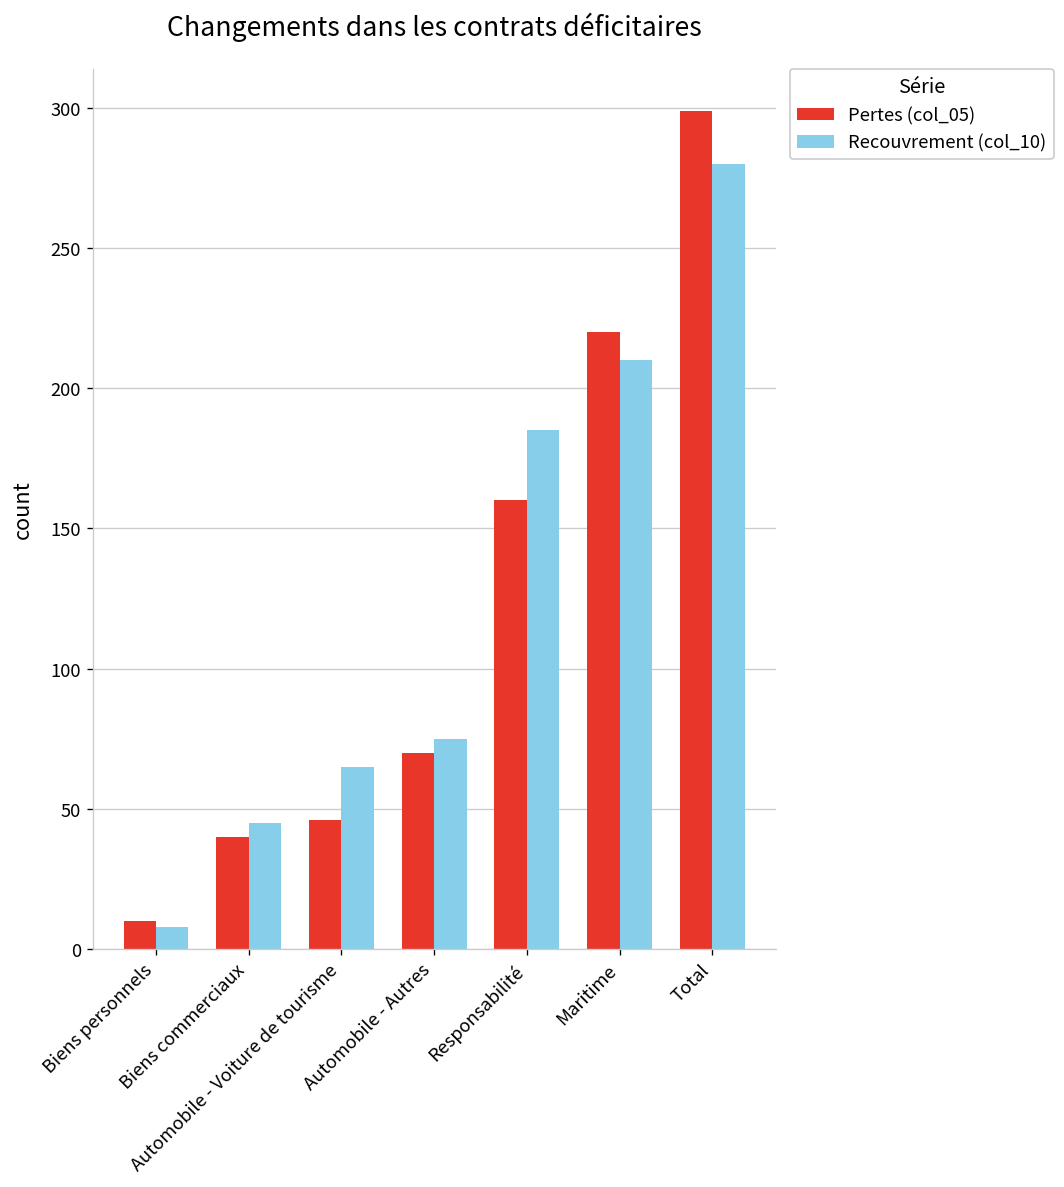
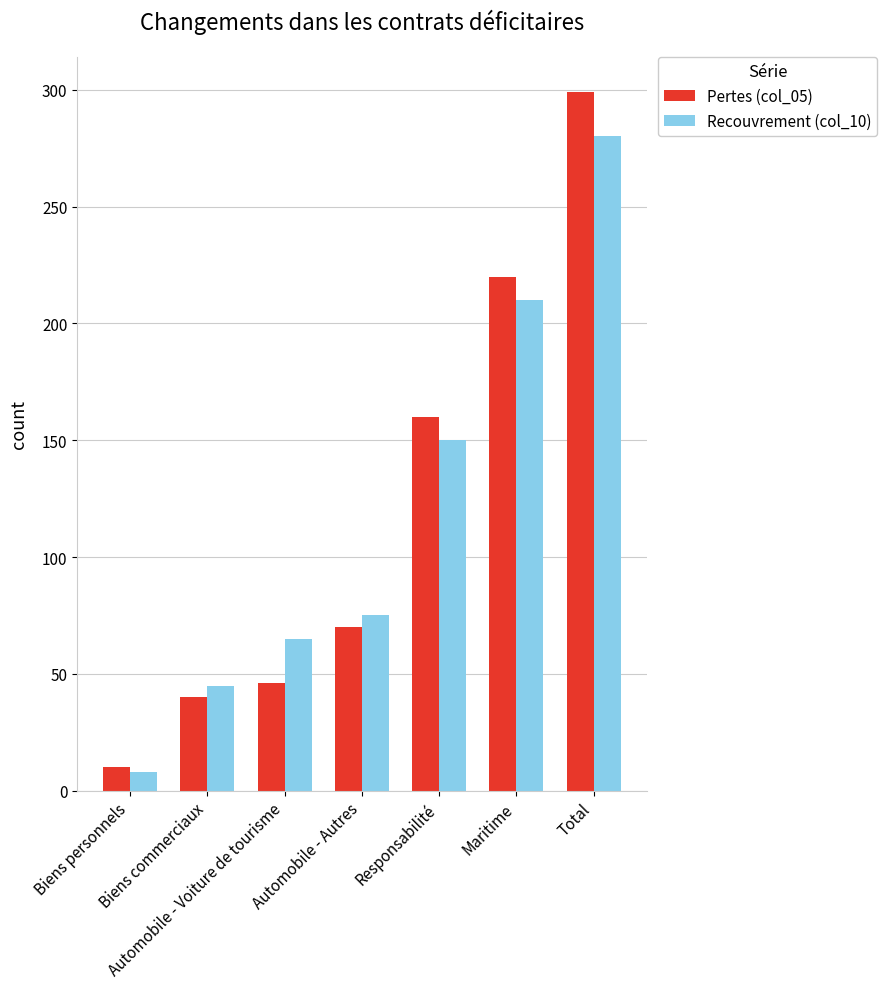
  {
    "Pertes (col_05)": {
      "Biens personnels": 10,
      "Biens commerciaux": 40,
      "Automobile - Voiture de tourisme": 46,
      "Automobile - Autres": 70,
      "Responsabilité": 160,
      "Maritime": 220,
      "Total": 299
    },
    "Recouvrement (col_10)": {
      "Biens personnels": 8,
      "Biens commerciaux": 45,
      "Automobile - Voiture de tourisme": 65,
      "Automobile - Autres": 75,
-     "Responsabilité": 185,
+     "Responsabilité": 150,
      "Maritime": 210,
      "Total": 280
    }
  }
